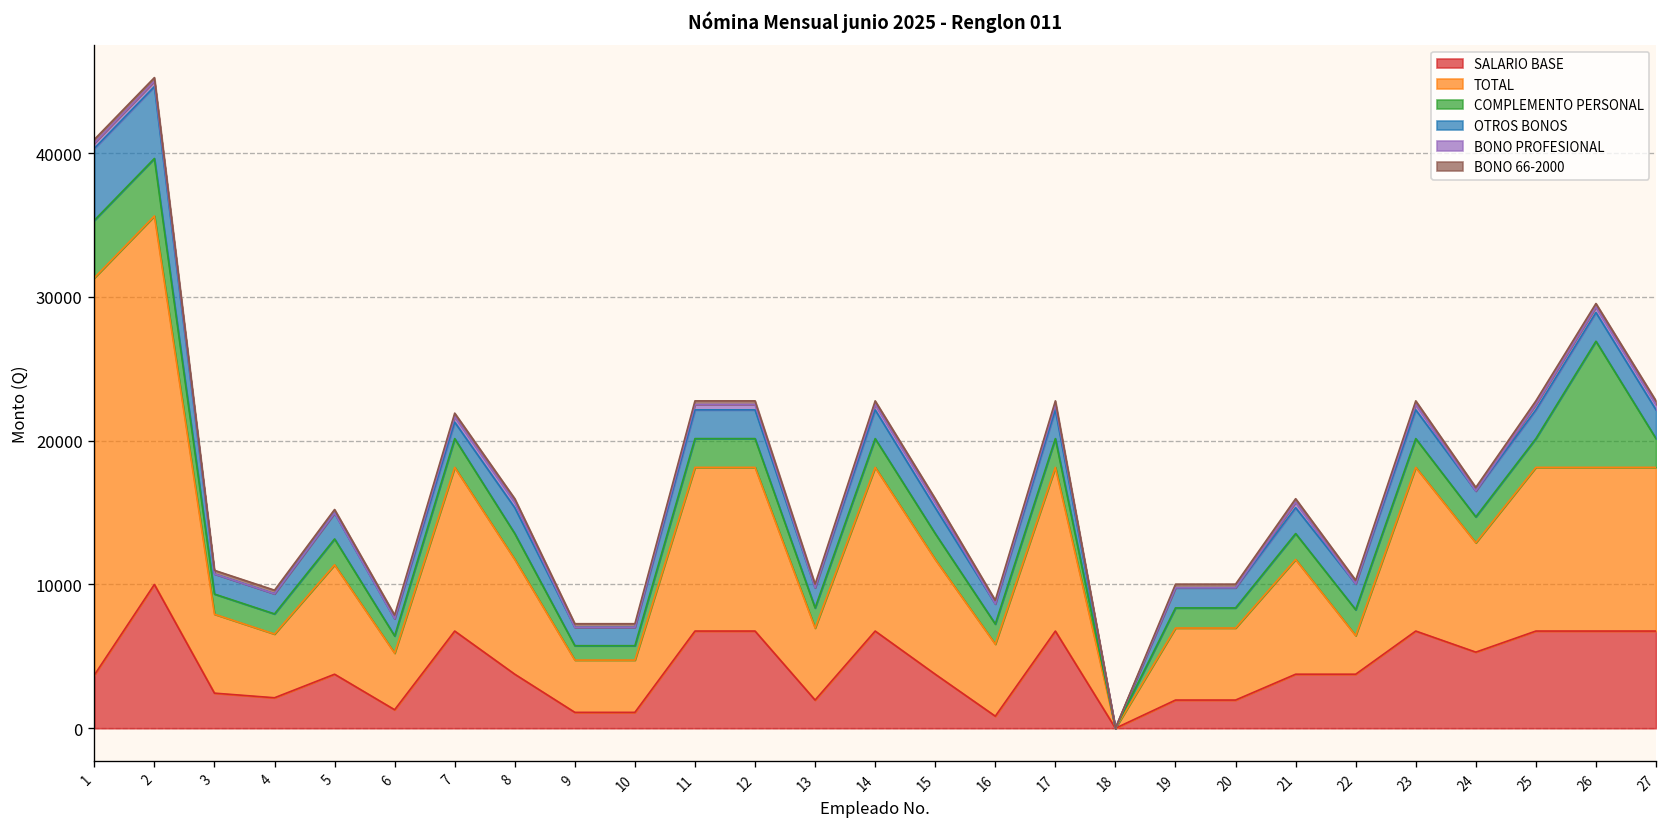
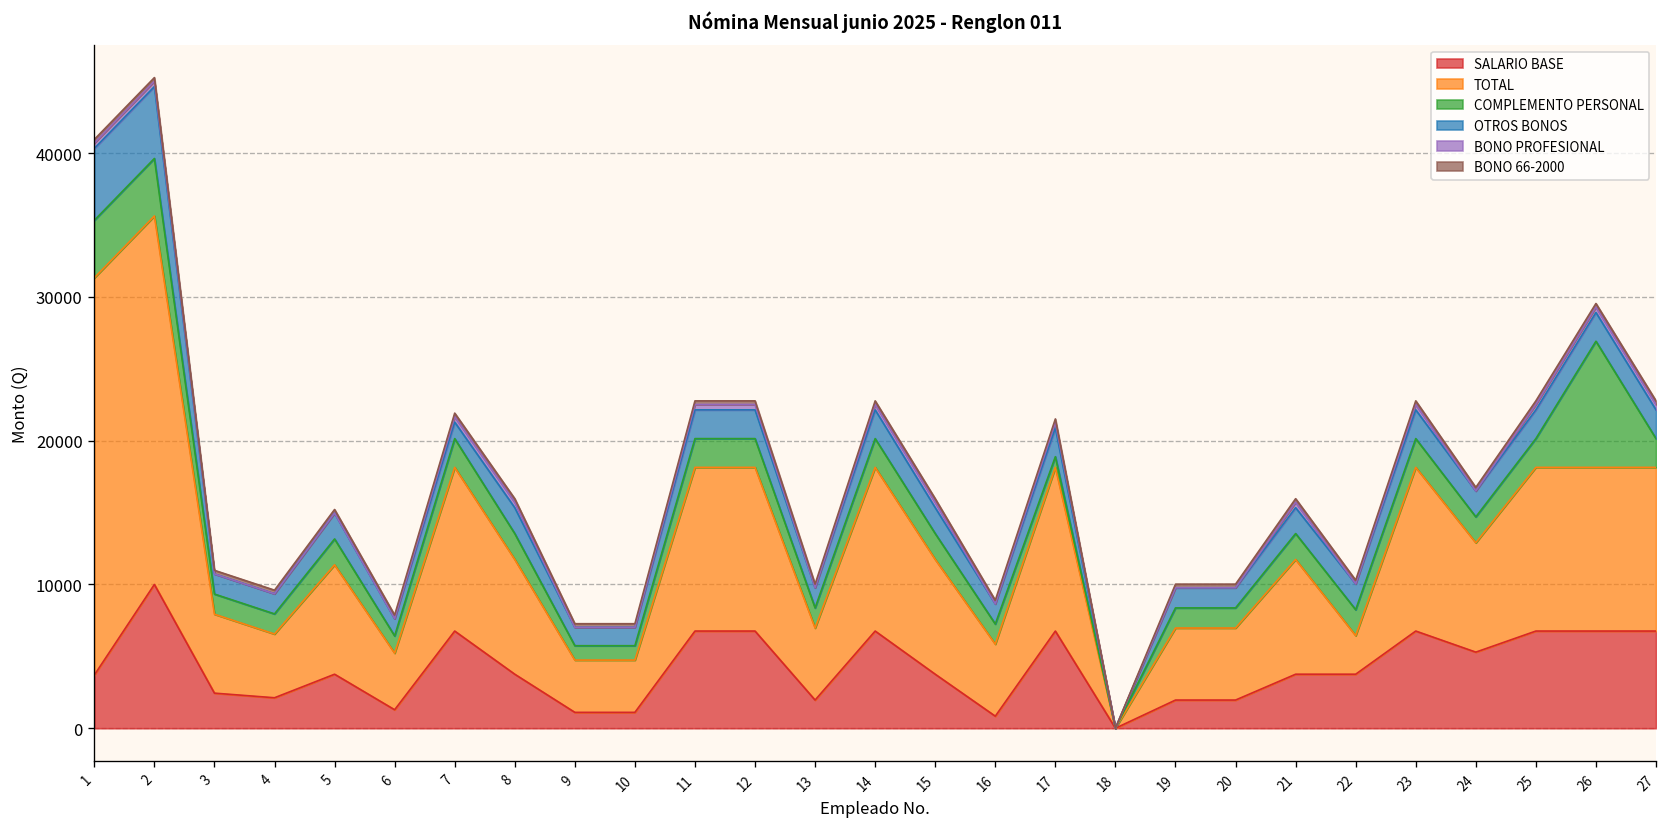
  {
    "SALARIO BASE": {
      "1": 3700,
      "2": 10000,
      "3": 2400,
      "4": 2100,
      "5": 3800,
      "6": 1300,
      "7": 6800,
      "8": 3800,
      "9": 1100,
      "10": 1100,
      "11": 6800,
      "12": 6800,
      "13": 2000,
      "14": 6800,
      "15": 3800,
      "16": 800,
      "17": 6800,
      "19": 2000,
      "20": 2000,
      "21": 3800,
      "22": 3800,
      "23": 6800,
      "24": 5300,
      "25": 6800,
      "26": 6800,
      "27": 6800
    },
    "TOTAL": {
      "1": 27600,
      "2": 25600,
      "3": 5500,
      "4": 4400,
      "5": 7600,
      "6": 3900,
      "7": 11400,
      "8": 8000,
      "9": 3600,
      "10": 3600,
      "11": 11400,
      "12": 11400,
      "13": 5000,
      "14": 11400,
      "15": 8000,
      "16": 5000,
      "17": 11400,
      "19": 5000,
      "20": 5000,
      "21": 8000,
      "22": 2700,
      "23": 11400,
      "24": 7600,
      "25": 11400,
      "26": 11400,
      "27": 11400
    },
    "COMPLEMENTO PERSONAL": {
      "1": 4000,
      "2": 4000,
      "3": 1400,
      "4": 1400,
      "5": 1800,
      "6": 1200,
      "7": 2000,
      "8": 1800,
      "9": 1000,
      "10": 1000,
      "11": 2000,
      "12": 2000,
      "13": 1400,
      "14": 2000,
      "15": 1800,
      "16": 1400,
-     "17": 2000,
+     "17": 700,
      "19": 1400,
      "20": 1400,
      "21": 1800,
      "22": 1800,
      "23": 2000,
      "24": 1800,
      "25": 2000,
      "26": 8800,
      "27": 2000
    },
    "OTROS BONOS": {
      "1": 5000,
      "2": 5000,
      "7": 1100,
      "8": 1800,
      "11": 2000,
      "12": 2000,
      "14": 2000,
      "15": 1800,
      "17": 2000,
      "21": 1800,
      "23": 2000,
      "25": 2000,
      "26": 2000,
      "27": 2000
    },
    "BONO PROFESIONAL": {
      "1": 400,
      "2": 400,
      "7": 400,
      "8": 400,
      "11": 400,
      "12": 400,
      "14": 400,
      "15": 400,
      "17": 400,
      "21": 400,
      "23": 400,
      "25": 400,
      "26": 400,
      "27": 400
    },
    "BONO 66-2000": {
      "1": 300,
      "2": 300,
      "3": 300,
      "4": 300,
      "5": 300,
      "6": 300,
      "7": 300,
      "8": 300,
      "9": 300,
      "10": 300,
      "11": 300,
      "12": 300,
      "13": 300,
      "14": 300,
      "15": 300,
      "16": 300,
      "17": 300,
      "19": 300,
      "20": 300,
      "21": 300,
      "22": 300,
      "23": 300,
      "24": 300,
      "25": 300,
      "26": 300,
      "27": 300
    }
  }
